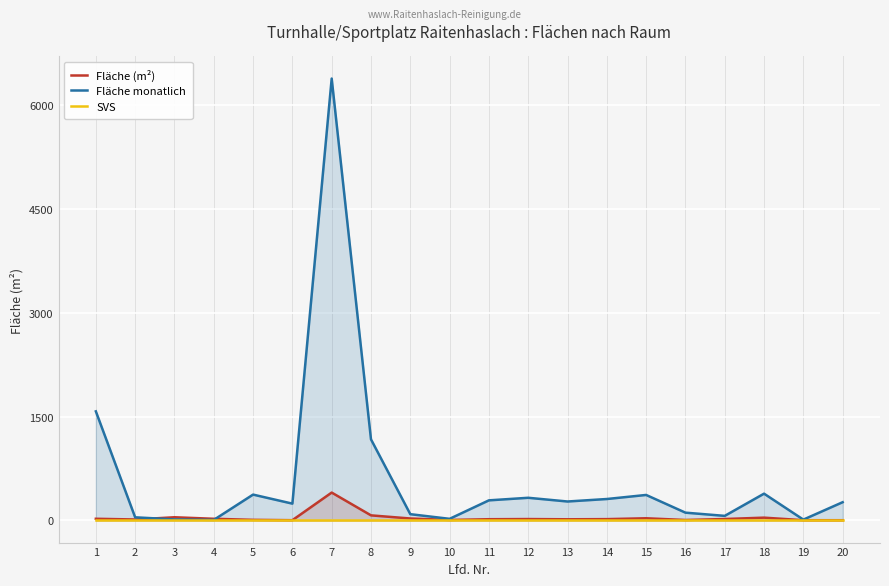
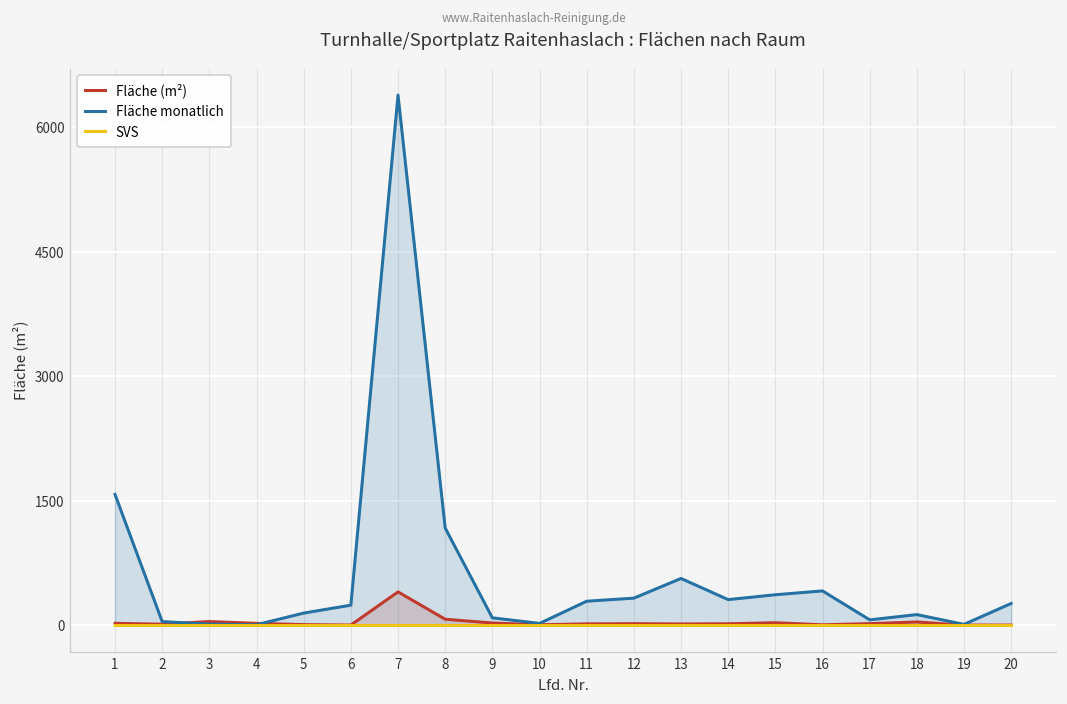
  {
    "Fläche (m²)": {
      "7": 400,
      "8": 100,
      "18": 0
    },
    "Fläche monatlich": {
      "1": 1600,
-     "5": 400,
+     "5": 100,
      "6": 200,
      "7": 6400,
      "8": 1200,
      "9": 100,
      "11": 300,
      "12": 300,
-     "13": 300,
+     "13": 600,
      "14": 300,
      "15": 400,
-     "16": 100,
+     "16": 400,
      "17": 100,
-     "18": 400,
+     "18": 100,
      "20": 300
    },
    "SVS": {
      "7": 0,
      "8": 0,
      "18": 0
    }
  }
